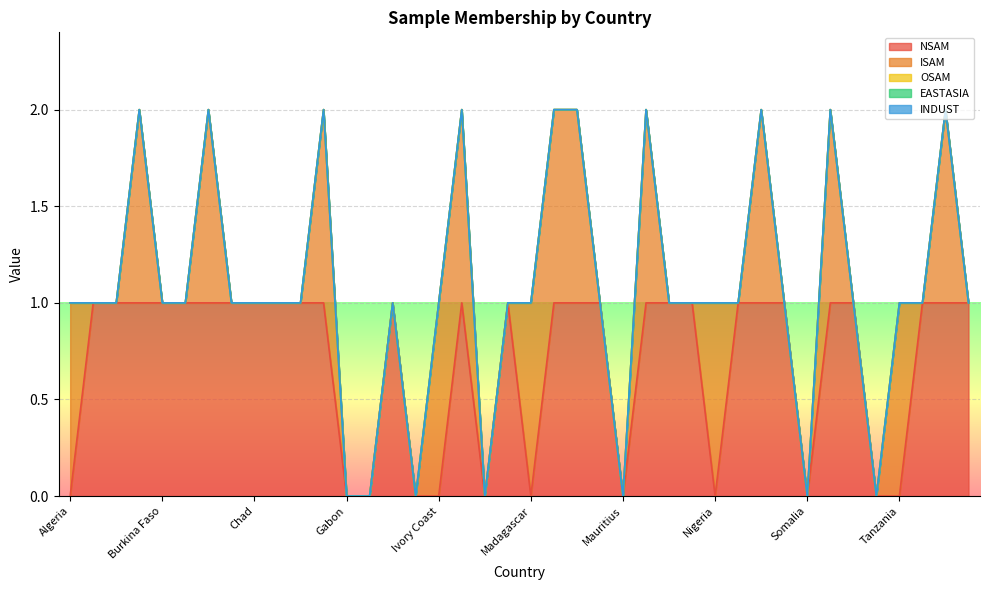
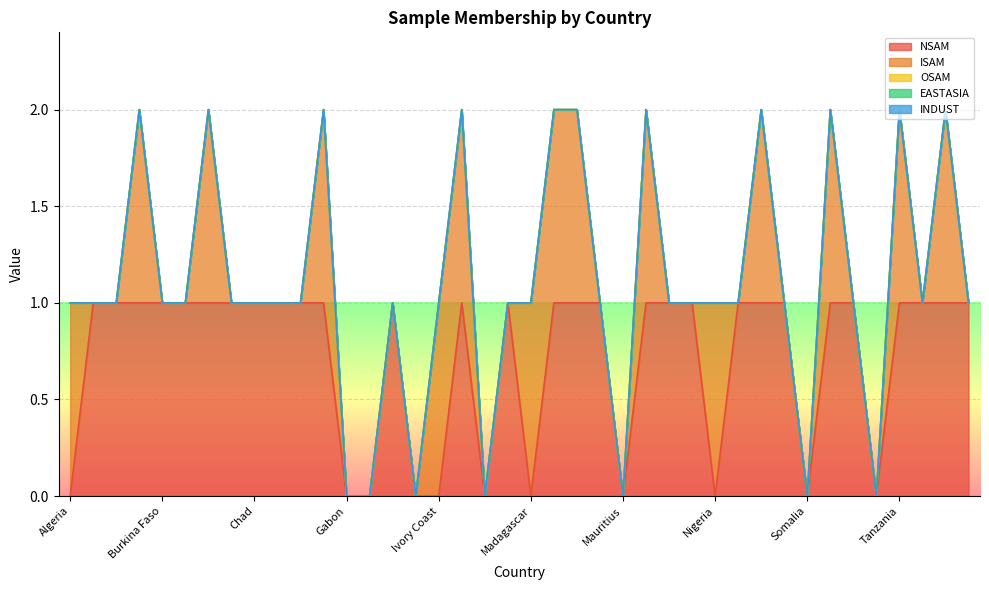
  {
    "NSAM": {
      "Algeria": 0,
      "Ivory Coast": 0,
      "Madagascar": 0,
      "Nigeria": 0,
-     "Tanzania": 0
+     "Tanzania": 1
    }
  }
